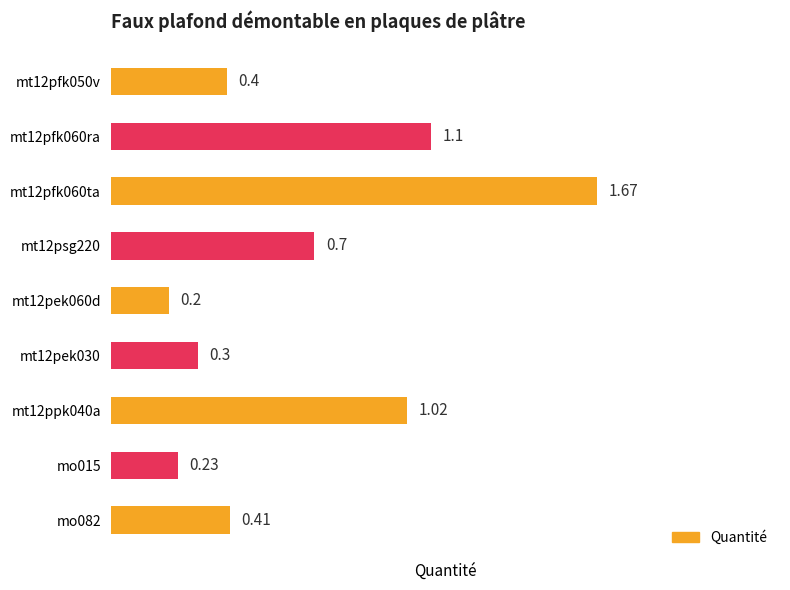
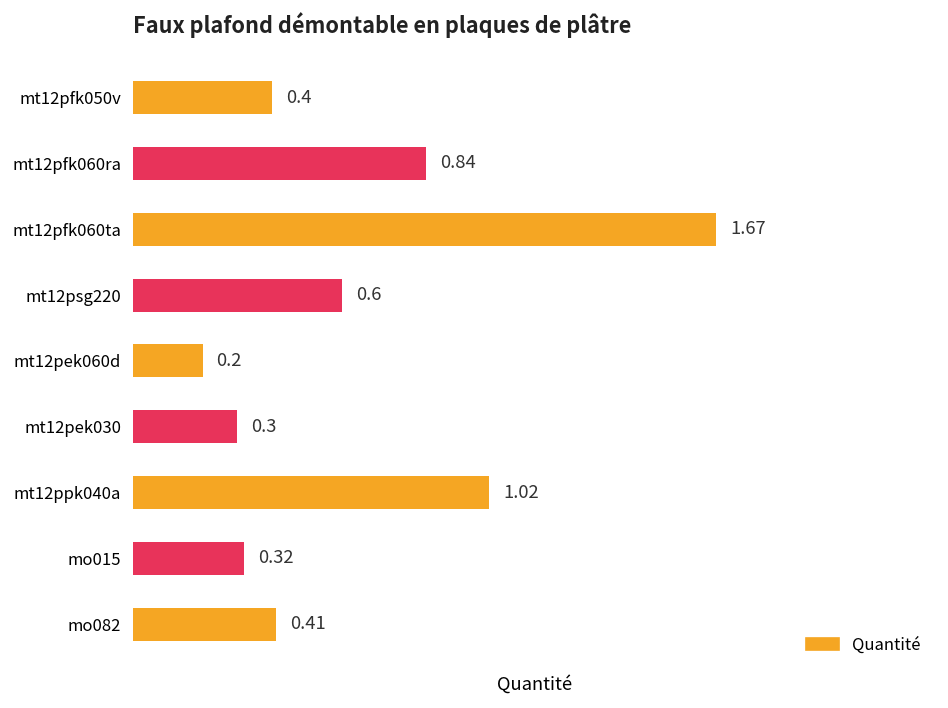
  {
    "mt12pfk050v": 0.4,
-   "mt12pfk060ra": 1.1,
+   "mt12pfk060ra": 0.84,
    "mt12pfk060ta": 1.67,
-   "mt12psg220": 0.7,
+   "mt12psg220": 0.6,
    "mt12pek060d": 0.2,
    "mt12pek030": 0.3,
    "mt12ppk040a": 1.02,
-   "mo015": 0.23,
+   "mo015": 0.32,
    "mo082": 0.41
  }
